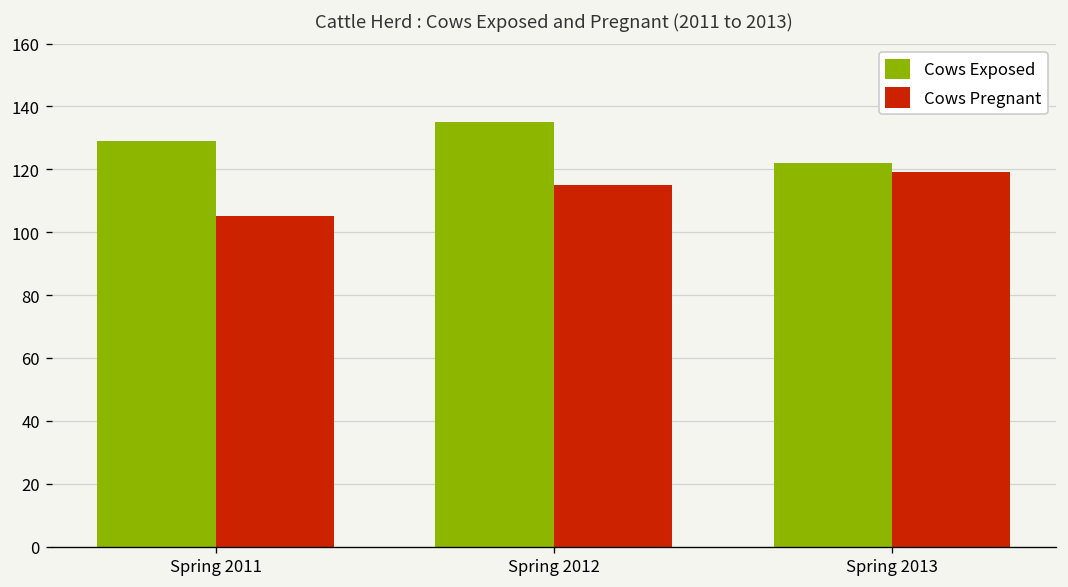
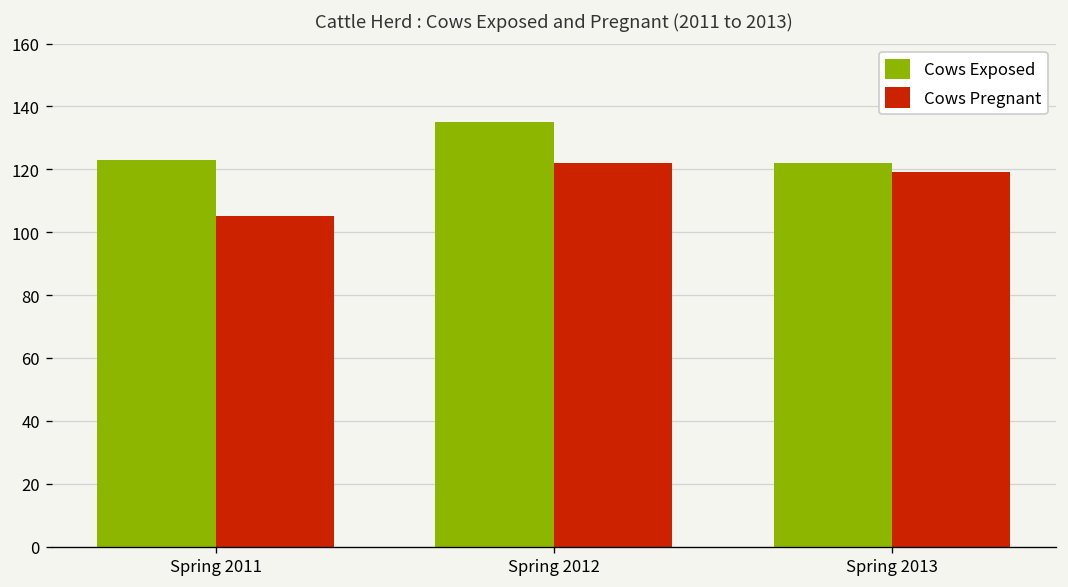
  {
    "Cows Exposed": {
-     "Spring 2011": 129,
+     "Spring 2011": 123,
      "Spring 2012": 135,
      "Spring 2013": 122
    },
    "Cows Pregnant": {
      "Spring 2011": 105,
-     "Spring 2012": 115,
+     "Spring 2012": 122,
      "Spring 2013": 119
    }
  }
